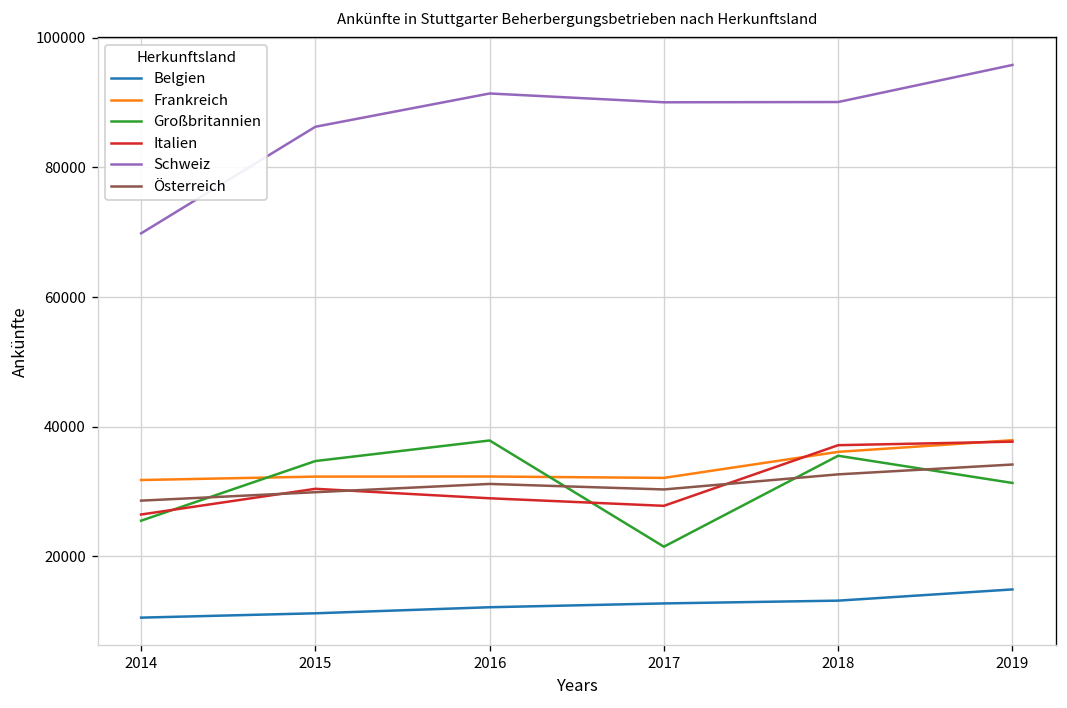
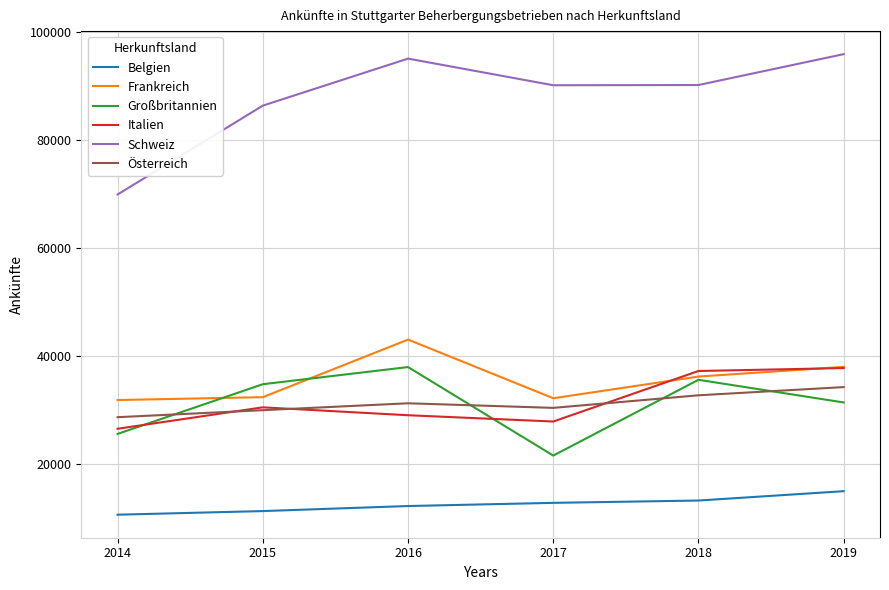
  {
    "Belgien": {
      "2014": 11000,
      "2015": 11000,
      "2016": 12000,
      "2017": 13000,
      "2018": 13000,
      "2019": 15000
    },
    "Frankreich": {
      "2014": 32000,
      "2015": 32000,
-     "2016": 32000,
+     "2016": 43000,
      "2017": 32000,
      "2018": 36000
    },
    "Großbritannien": {
      "2014": 25000,
      "2015": 35000,
      "2016": 38000,
      "2017": 21000,
      "2018": 36000,
      "2019": 31000
    },
    "Italien": {
      "2014": 26000,
      "2015": 30000,
      "2016": 29000,
      "2017": 28000,
      "2018": 37000
    },
    "Schweiz": {
      "2014": 70000,
      "2015": 86000,
-     "2016": 91000,
+     "2016": 95000,
      "2017": 90000,
      "2018": 90000,
      "2019": 96000
    },
    "Österreich": {
      "2014": 29000,
      "2015": 30000,
      "2016": 31000,
      "2017": 30000,
      "2018": 33000,
      "2019": 34000
    }
  }
